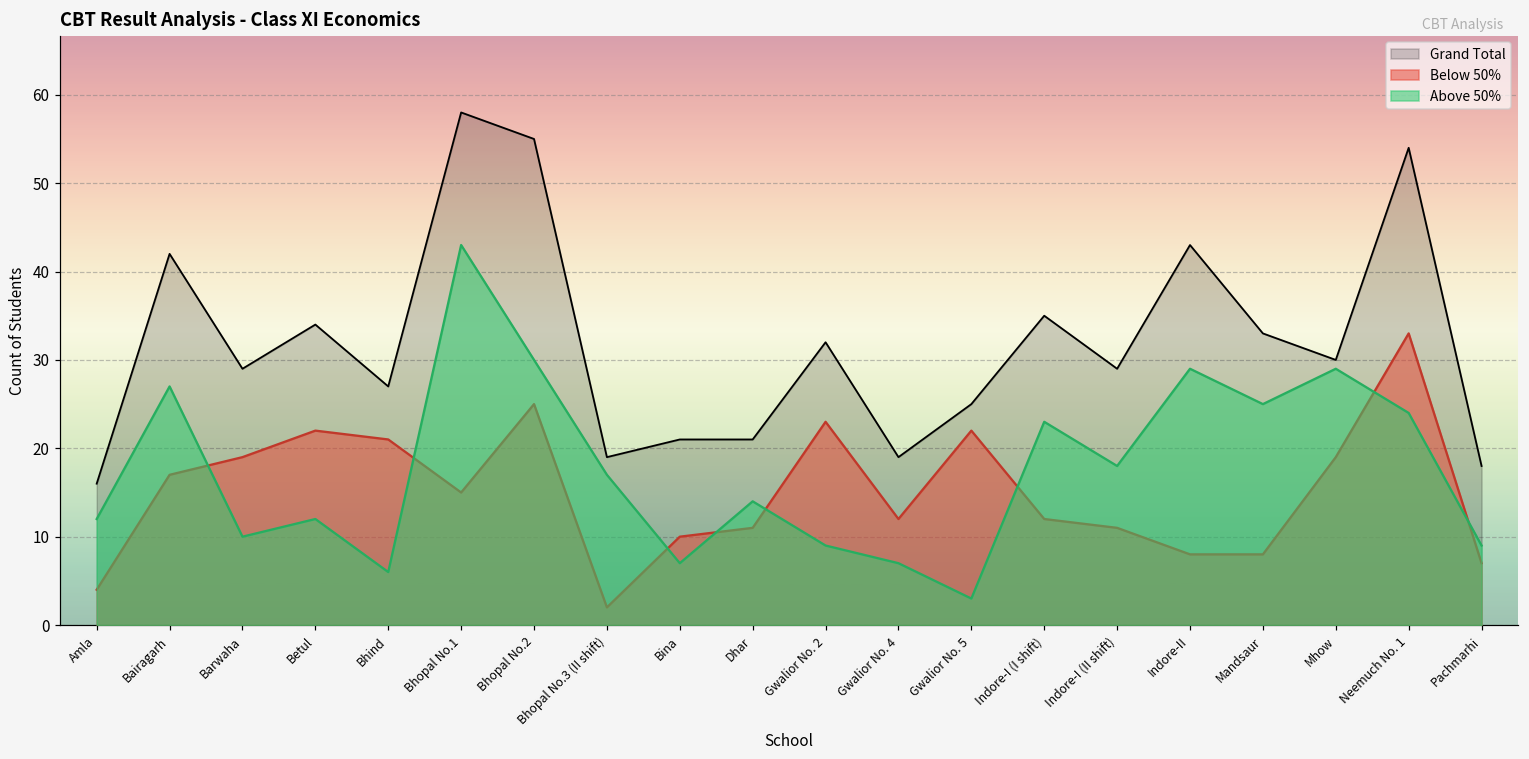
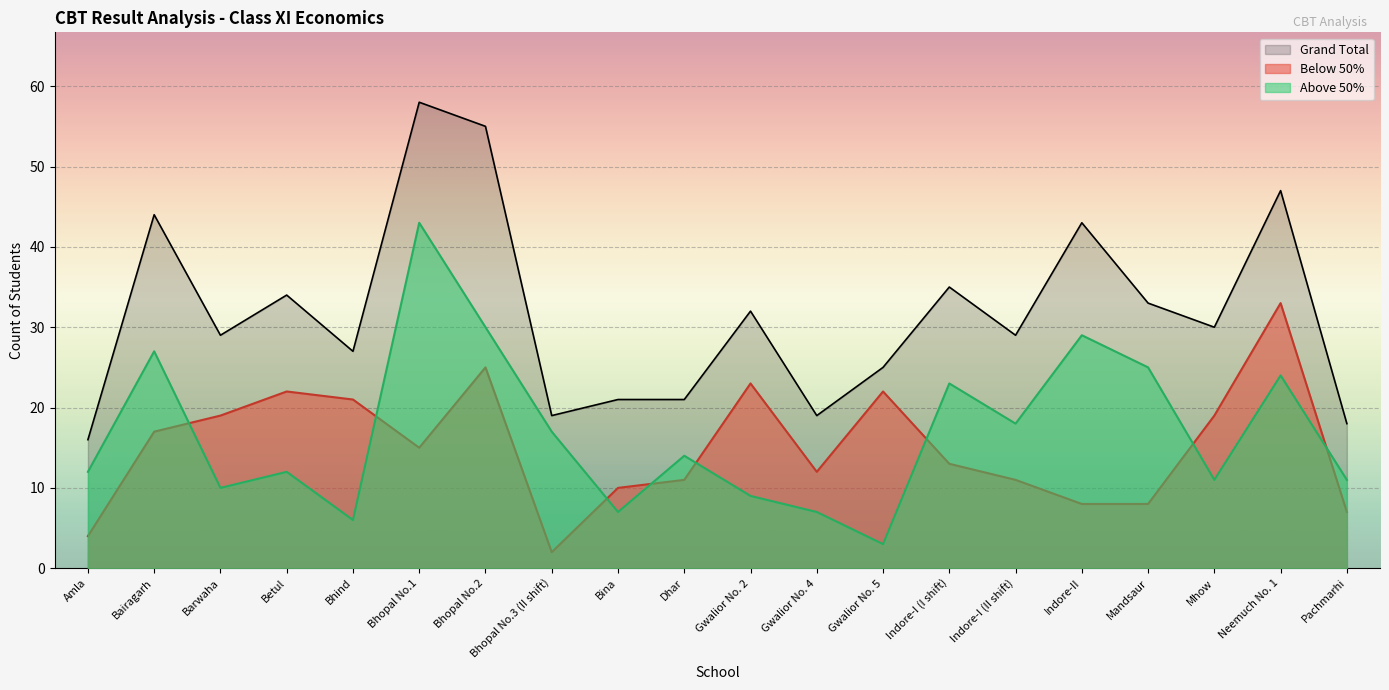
  {
    "Grand Total": {
      "Amla": 16,
-     "Bairagarh": 42,
+     "Bairagarh": 44,
      "Barwaha": 29,
      "Betul": 34,
      "Bhind": 27,
      "Bhopal No.1": 58,
      "Bhopal No.2": 55,
      "Bhopal No.3 (II shift)": 19,
      "Bina": 21,
      "Dhar": 21,
      "Gwalior No. 2": 32,
      "Gwalior No. 4": 19,
      "Gwalior No. 5": 25,
      "Indore-I (I shift)": 35,
      "Indore-I (II shift)": 29,
      "Indore-II": 43,
      "Mandsaur": 33,
      "Mhow": 30,
-     "Neemuch No. 1": 54,
+     "Neemuch No. 1": 47,
      "Pachmarhi": 18
    },
    "Below 50%": {
      "Amla": 4,
      "Bairagarh": 17,
      "Barwaha": 19,
      "Betul": 22,
      "Bhind": 21,
      "Bhopal No.1": 15,
      "Bhopal No.2": 25,
      "Bhopal No.3 (II shift)": 2,
      "Bina": 10,
      "Dhar": 11,
      "Gwalior No. 2": 23,
      "Gwalior No. 4": 12,
      "Gwalior No. 5": 22,
-     "Indore-I (I shift)": 12,
+     "Indore-I (I shift)": 13,
      "Indore-I (II shift)": 11,
      "Indore-II": 8,
      "Mandsaur": 8,
      "Mhow": 19,
      "Neemuch No. 1": 33,
      "Pachmarhi": 7
    },
    "Above 50%": {
      "Amla": 12,
      "Bairagarh": 27,
      "Barwaha": 10,
      "Betul": 12,
      "Bhind": 6,
      "Bhopal No.1": 43,
      "Bhopal No.2": 30,
      "Bhopal No.3 (II shift)": 17,
      "Bina": 7,
      "Dhar": 14,
      "Gwalior No. 2": 9,
      "Gwalior No. 4": 7,
      "Gwalior No. 5": 3,
      "Indore-I (I shift)": 23,
      "Indore-I (II shift)": 18,
      "Indore-II": 29,
      "Mandsaur": 25,
-     "Mhow": 29,
+     "Mhow": 11,
      "Neemuch No. 1": 24,
-     "Pachmarhi": 9
+     "Pachmarhi": 11
    }
  }
